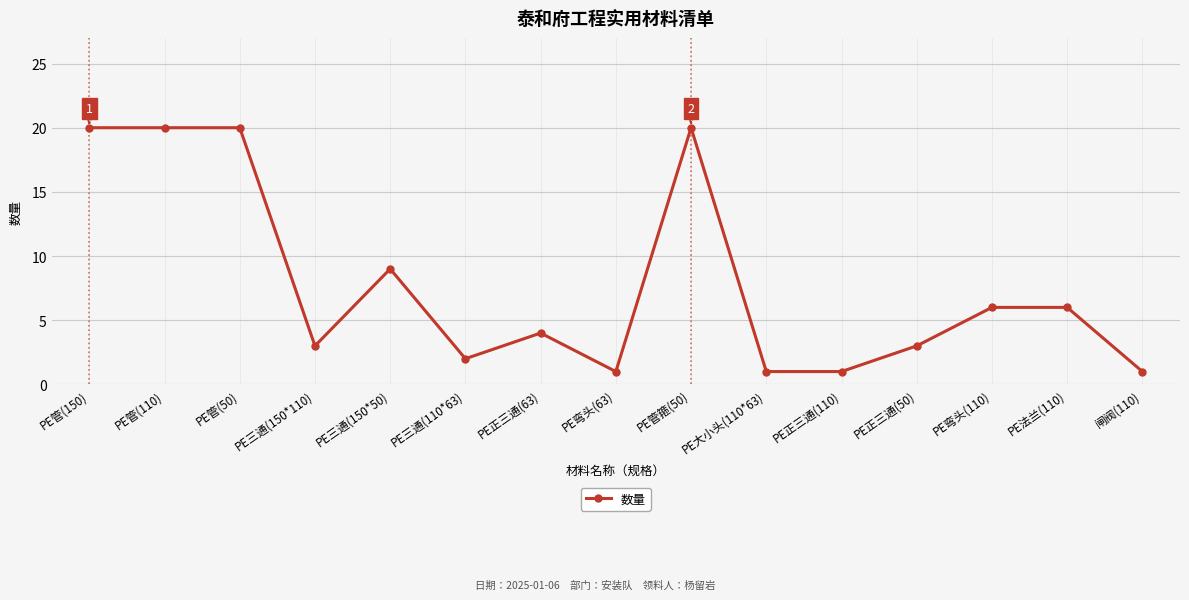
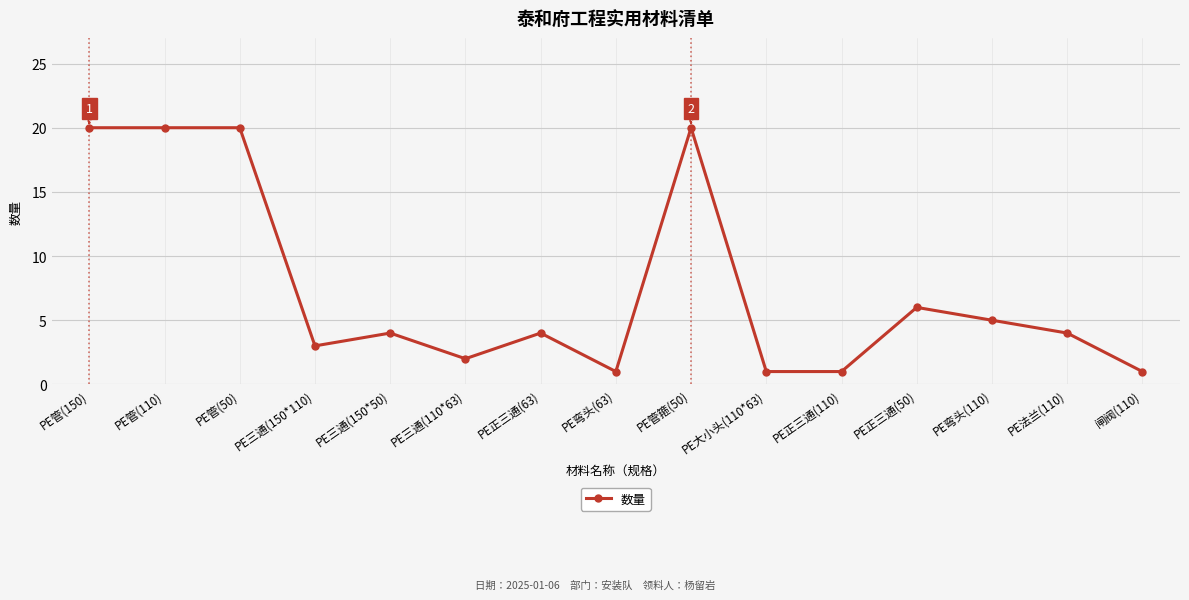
  {
    "PE管(110)": 20,
    "PE管(50)": 20,
    "PE三通(150*110)": 3,
-   "PE三通(150*50)": 9,
+   "PE三通(150*50)": 4,
    "PE三通(110*63)": 2,
    "PE正三通(63)": 4,
    "PE弯头(63)": 1,
    "PE大小头(110*63)": 1,
    "PE正三通(110)": 1,
-   "PE正三通(50)": 3,
-   "PE弯头(110)": 6,
-   "PE法兰(110)": 6,
+   "PE正三通(50)": 6,
+   "PE弯头(110)": 5,
+   "PE法兰(110)": 4,
    "闸阀(110)": 1
  }
